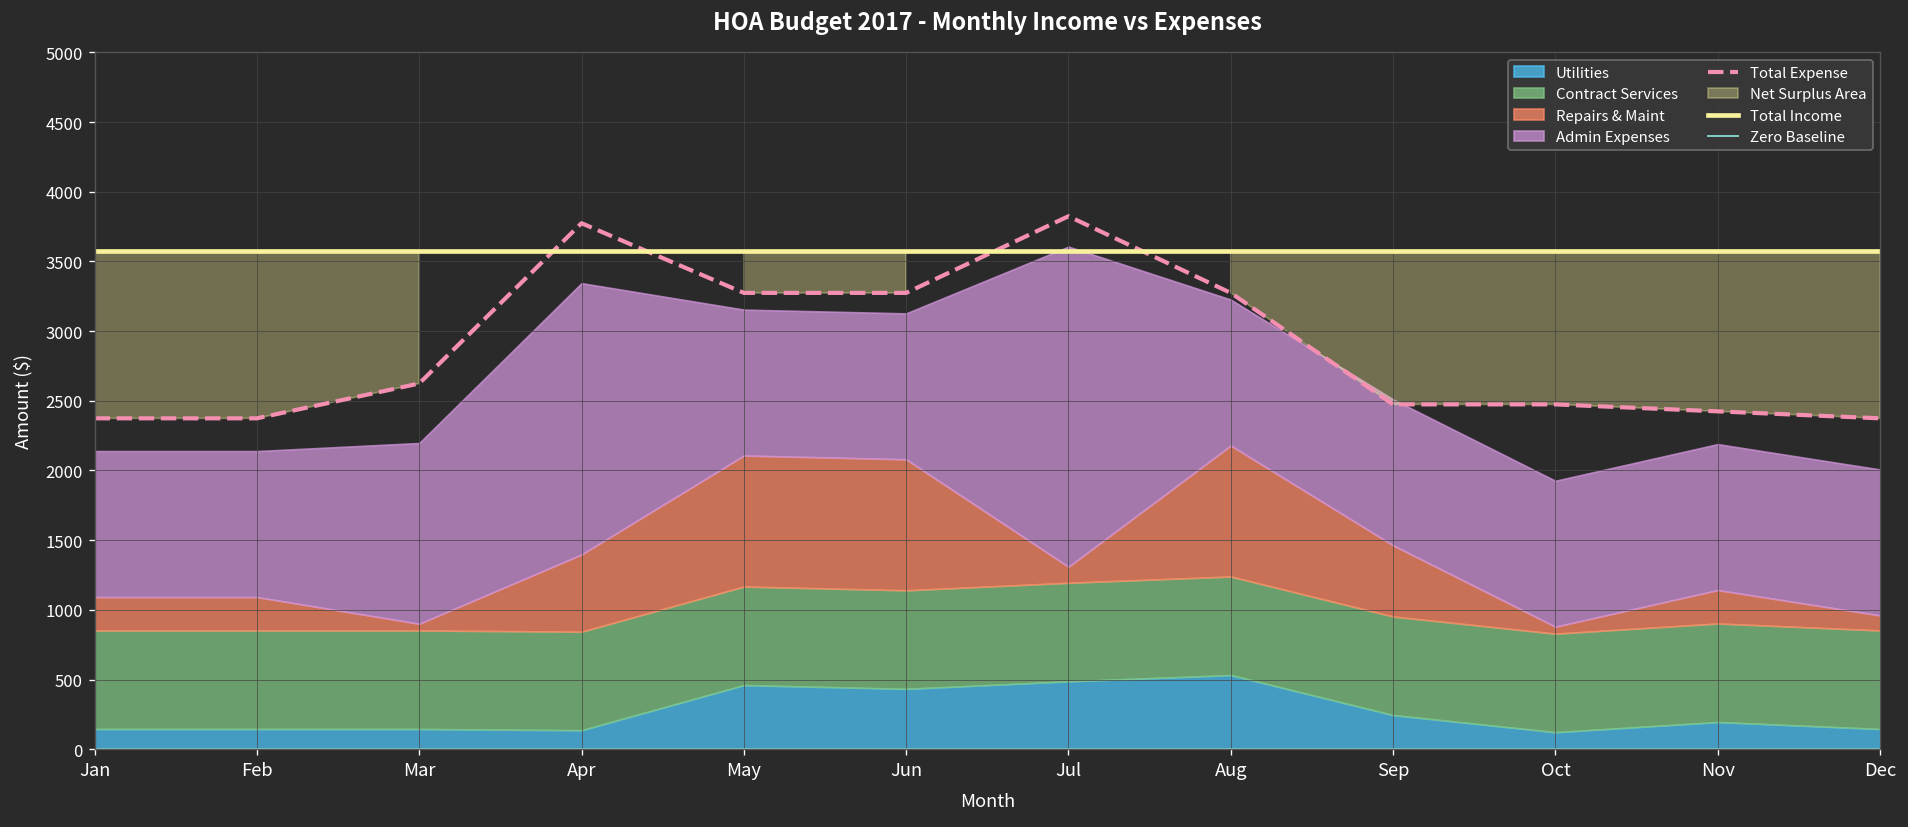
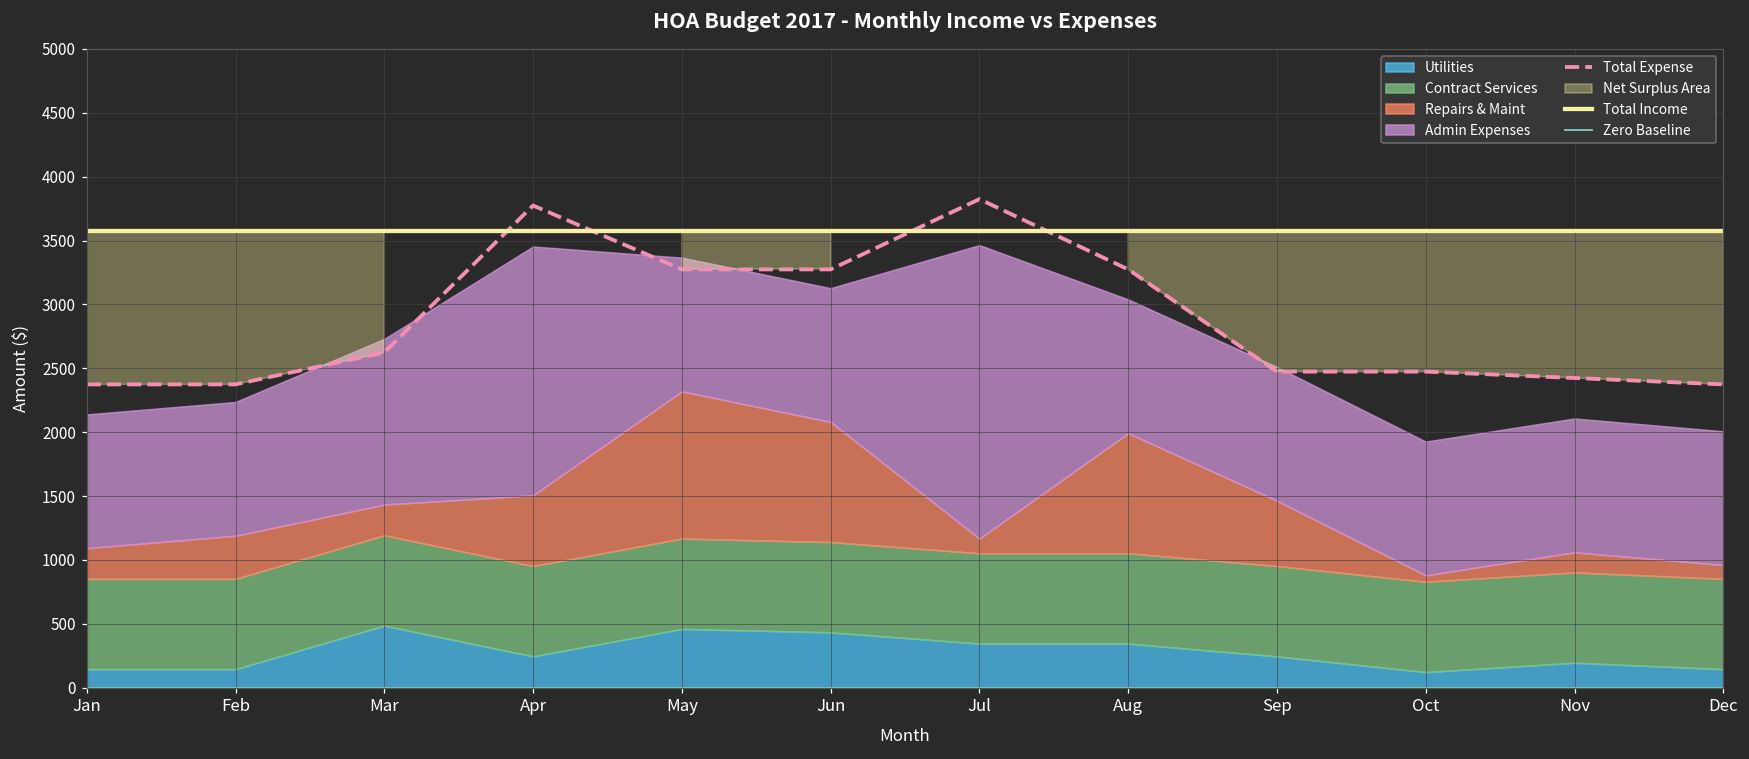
  {
    "Utilities": {
      "Jan": 150,
      "Feb": 150,
-     "Mar": 150,
-     "Apr": 140,
+     "Mar": 490,
+     "Apr": 250,
      "May": 460,
      "Jun": 430,
-     "Jul": 490,
-     "Aug": 530,
+     "Jul": 350,
+     "Aug": 350,
      "Sep": 250,
      "Oct": 120,
      "Nov": 200,
      "Dec": 150
    },
    "Total Income": {
      "Jan": 3580,
      "Feb": 3580,
      "Mar": 3580,
      "Apr": 3580,
      "May": 3580,
      "Jun": 3580,
      "Jul": 3580,
      "Aug": 3580,
      "Sep": 3580,
      "Oct": 3580,
      "Nov": 3580,
      "Dec": 3580
    },
    "Contract Services": {
      "Jan": 710,
      "Feb": 710,
      "Mar": 710,
      "Apr": 710,
      "May": 710,
      "Jun": 710,
      "Jul": 710,
      "Aug": 710,
      "Sep": 710,
      "Oct": 710,
      "Nov": 710,
      "Dec": 710
    },
    "Zero Baseline": {
      "Jan": 0,
      "Feb": 0,
      "Mar": 0,
      "Apr": 0,
      "May": 0,
      "Jun": 0,
      "Jul": 0,
      "Aug": 0,
      "Sep": 0,
      "Oct": 0,
      "Nov": 0,
      "Dec": 0
    },
    "Repairs & Maint": {
      "Jan": 240,
-     "Feb": 240,
-     "Mar": 50,
+     "Feb": 340,
+     "Mar": 240,
      "Apr": 550,
-     "May": 940,
+     "May": 1150,
      "Jun": 940,
      "Jul": 120,
      "Aug": 940,
      "Sep": 510,
      "Oct": 50,
-     "Nov": 240,
+     "Nov": 160,
      "Dec": 110
    }
  }
